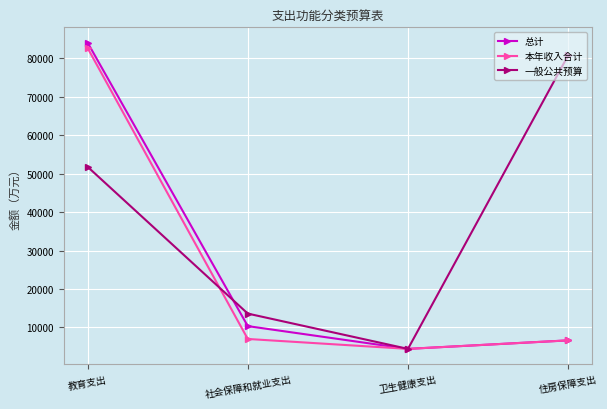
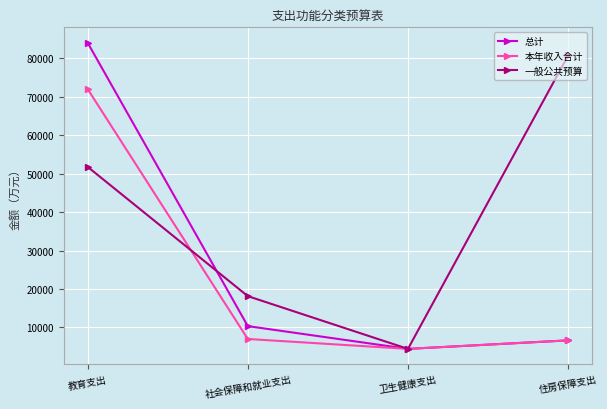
  {
    "总计": {
      "教育支出": 84000,
      "社会保障和就业支出": 10000
    },
    "本年收入合计": {
-     "教育支出": 83000,
+     "教育支出": 72000,
      "社会保障和就业支出": 7000
    },
    "一般公共预算": {
      "教育支出": 52000,
-     "社会保障和就业支出": 14000
+     "社会保障和就业支出": 18000
    }
  }
